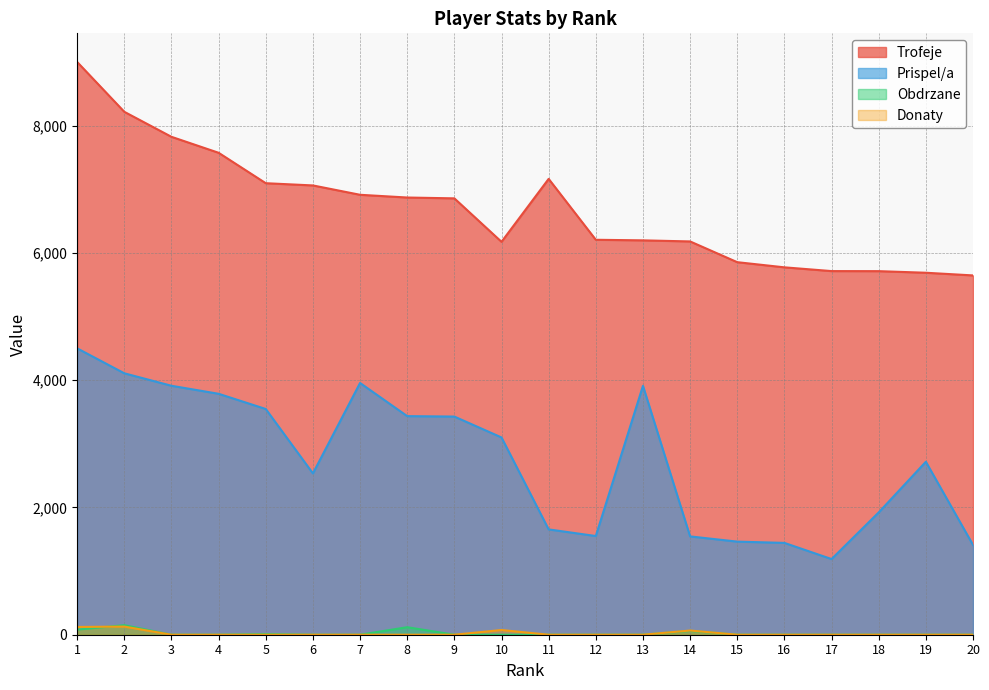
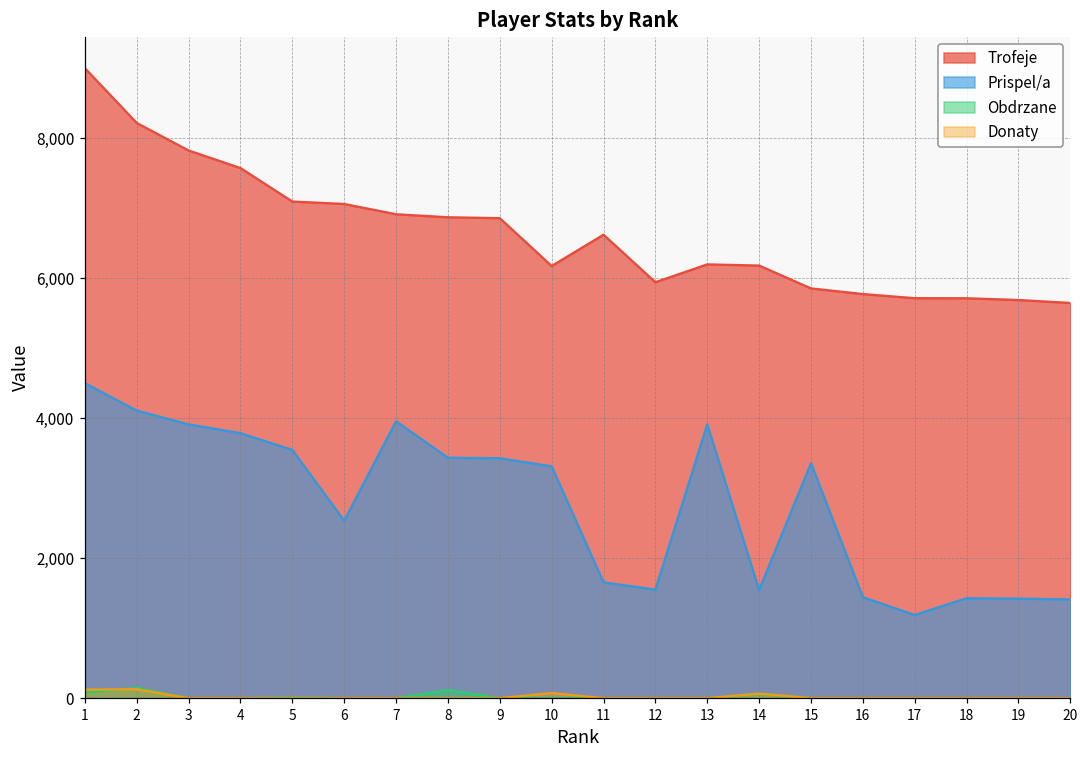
  {
    "Trofeje": {
      "1": "9,000",
      "2": "8,200",
      "3": "7,800",
      "4": "7,600",
      "5": "7,100",
      "6": "7,100",
      "7": "6,900",
      "8": "6,900",
      "9": "6,900",
      "10": "6,200",
-     "11": "7,200",
-     "12": "6,200",
+     "11": "6,600",
+     "12": "5,900",
      "13": "6,200",
      "14": "6,200",
      "15": "5,900",
      "16": "5,800",
      "17": "5,700",
      "18": "5,700",
      "19": "5,700",
      "20": "5,600"
    },
    "Prispel/a": {
      "1": "4,500",
      "2": "4,100",
      "3": "3,900",
      "4": "3,800",
      "5": "3,500",
      "6": "2,500",
      "7": "4,000",
      "8": "3,400",
      "9": "3,400",
-     "10": "3,100",
+     "10": "3,300",
      "11": "1,700",
      "12": "1,600",
      "13": "3,900",
      "14": "1,500",
-     "15": "1,500",
+     "15": "3,400",
      "16": "1,400",
      "17": "1,200",
-     "18": "1,900",
-     "19": "2,700",
+     "18": "1,400",
+     "19": "1,400",
      "20": "1,400"
    },
    "Obdrzane": {
      "1": "100",
      "8": "100",
      "10": "0"
    },
    "Donaty": {
      "1": "100",
      "8": "0",
      "10": "100"
    }
  }
